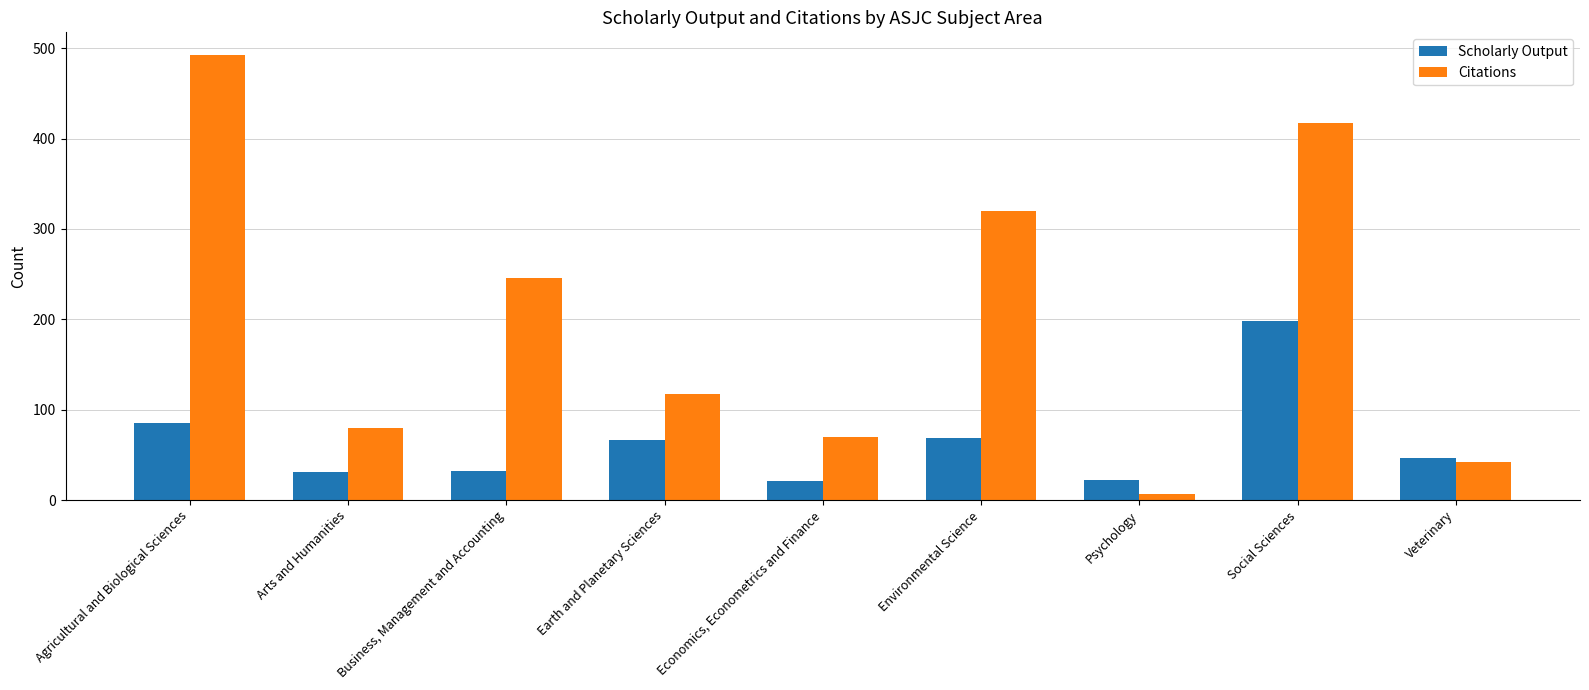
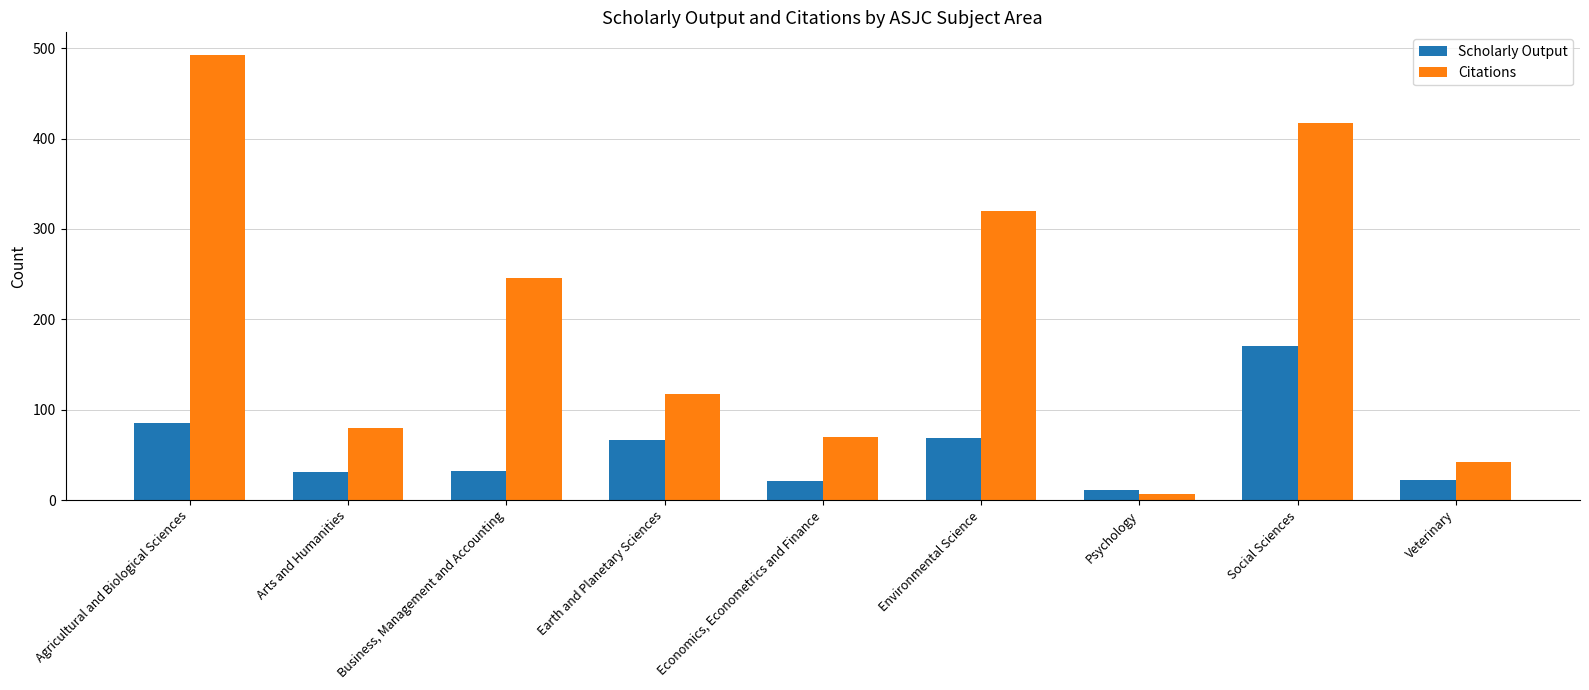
  {
    "Scholarly Output": {
      "Agricultural and Biological Sciences": 90,
      "Arts and Humanities": 30,
      "Business, Management and Accounting": 30,
      "Earth and Planetary Sciences": 70,
      "Economics, Econometrics and Finance": 20,
      "Environmental Science": 70,
-     "Psychology": 20,
-     "Social Sciences": 200,
-     "Veterinary": 50
+     "Psychology": 10,
+     "Social Sciences": 170,
+     "Veterinary": 20
    },
    "Citations": {
      "Agricultural and Biological Sciences": 490,
      "Arts and Humanities": 80,
      "Business, Management and Accounting": 250,
      "Earth and Planetary Sciences": 120,
      "Economics, Econometrics and Finance": 70,
      "Environmental Science": 320,
      "Psychology": 10,
      "Social Sciences": 420,
      "Veterinary": 40
    }
  }
